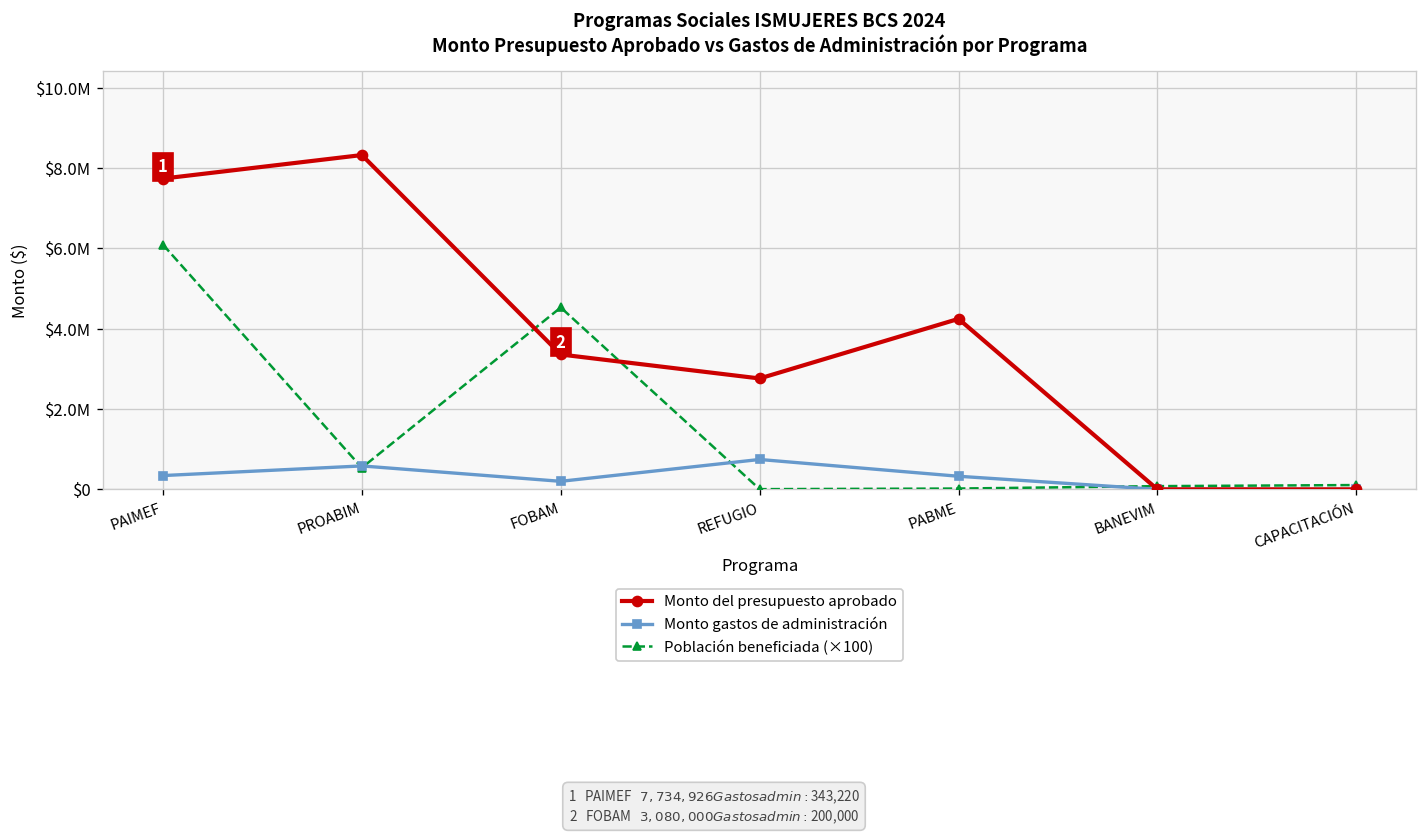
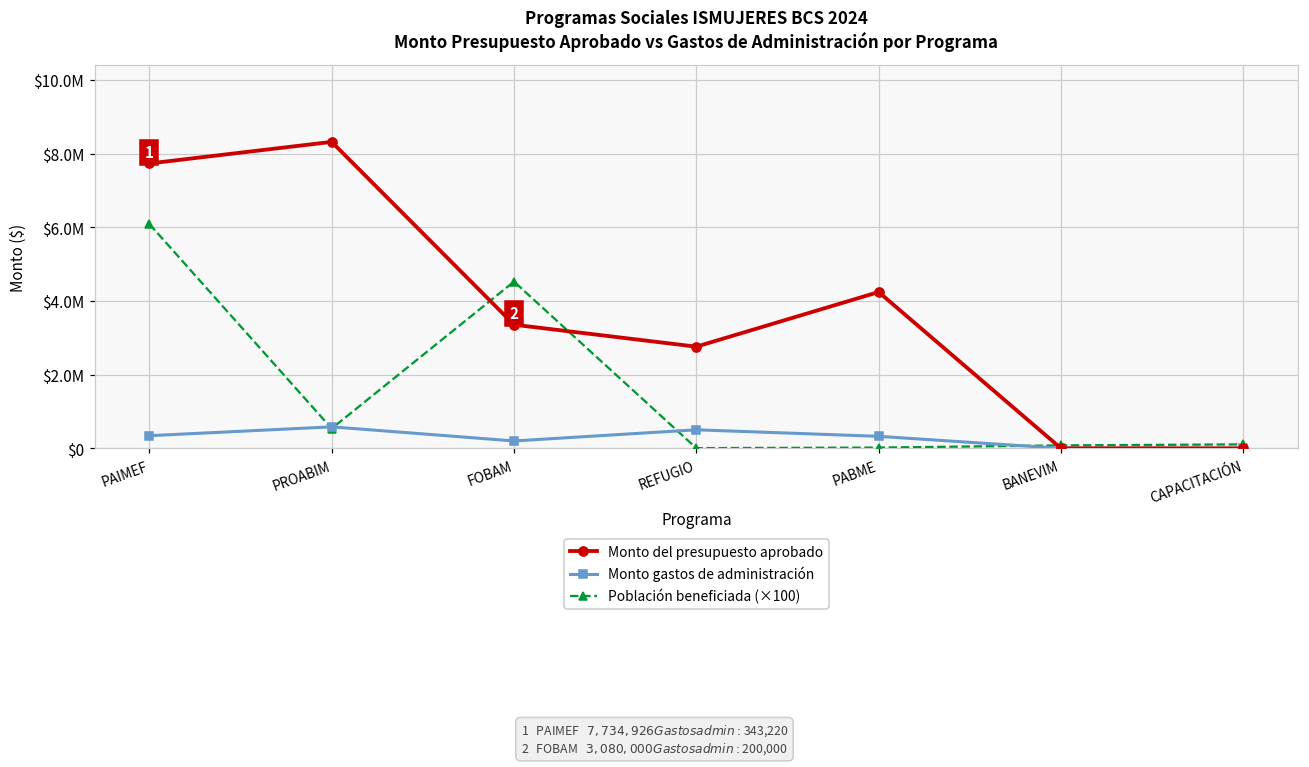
  {
    "Monto del presupuesto aprobado": {
      "PROABIM": "$8300000",
      "REFUGIO": "$2800000",
      "PABME": "$4200000"
    },
    "Monto gastos de administración": {
      "PAIMEF": "$300000",
      "FOBAM": "$200000",
-     "REFUGIO": "$700000",
+     "REFUGIO": "$500000",
      "PABME": "$300000"
    },
    "Población beneficiada (×100)": {
      "PAIMEF": "$6100000",
      "FOBAM": "$4500000",
      "REFUGIO": "$0",
      "PABME": "$0",
      "BANEVIM": "$100000",
      "CAPACITACIÓN": "$100000"
    }
  }
